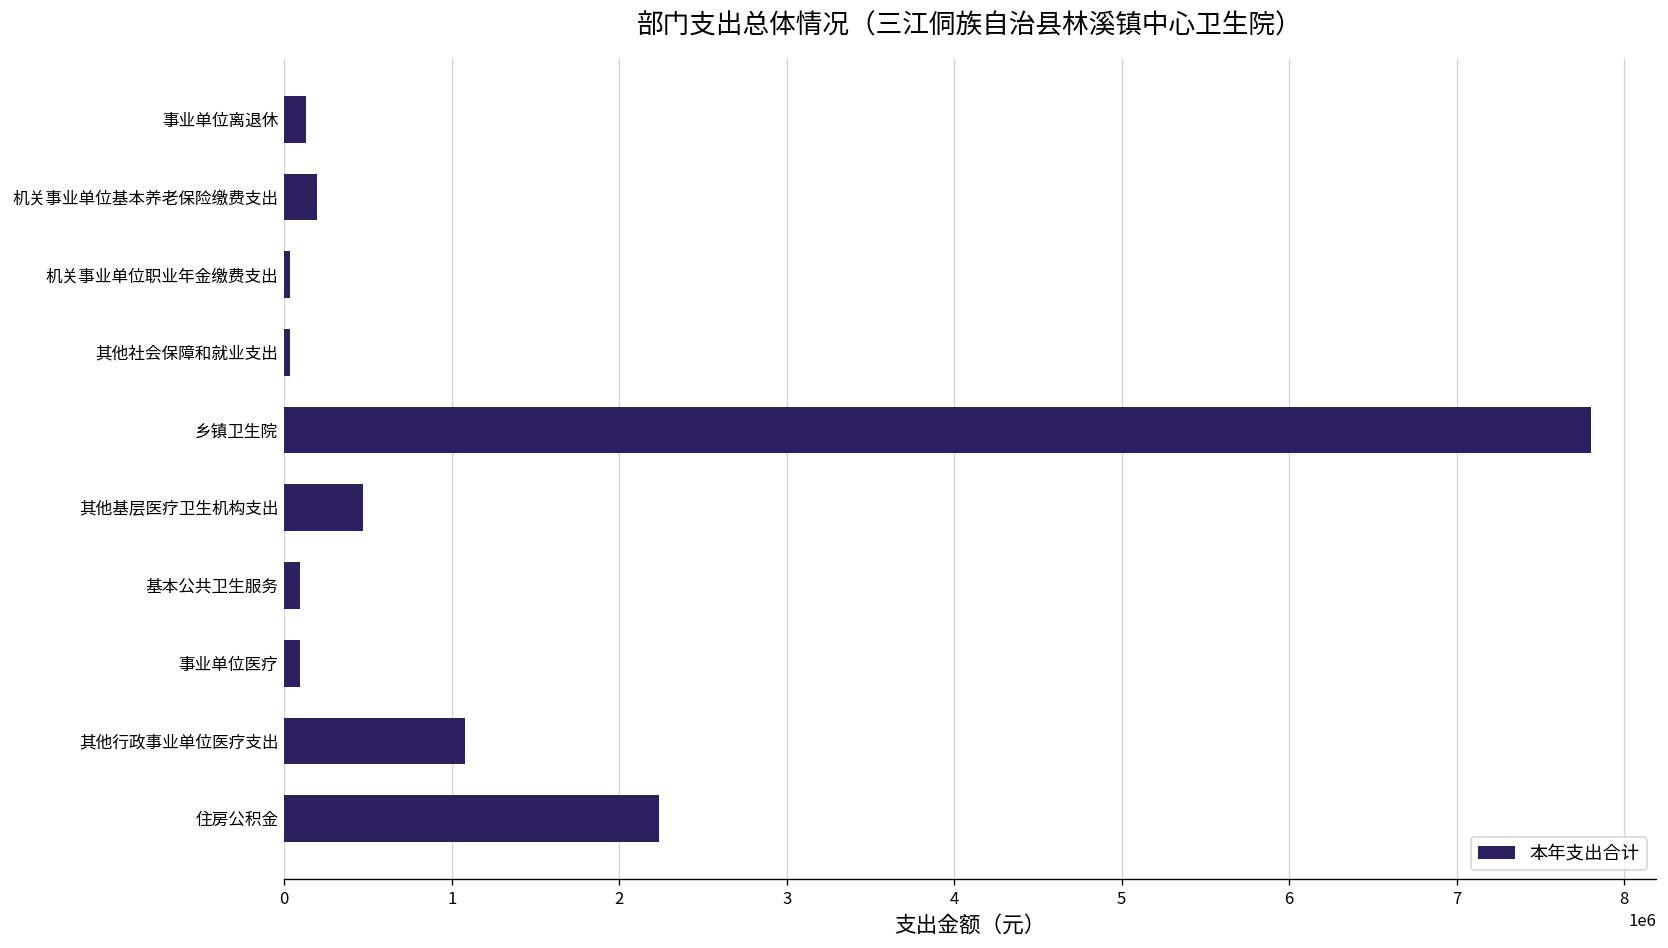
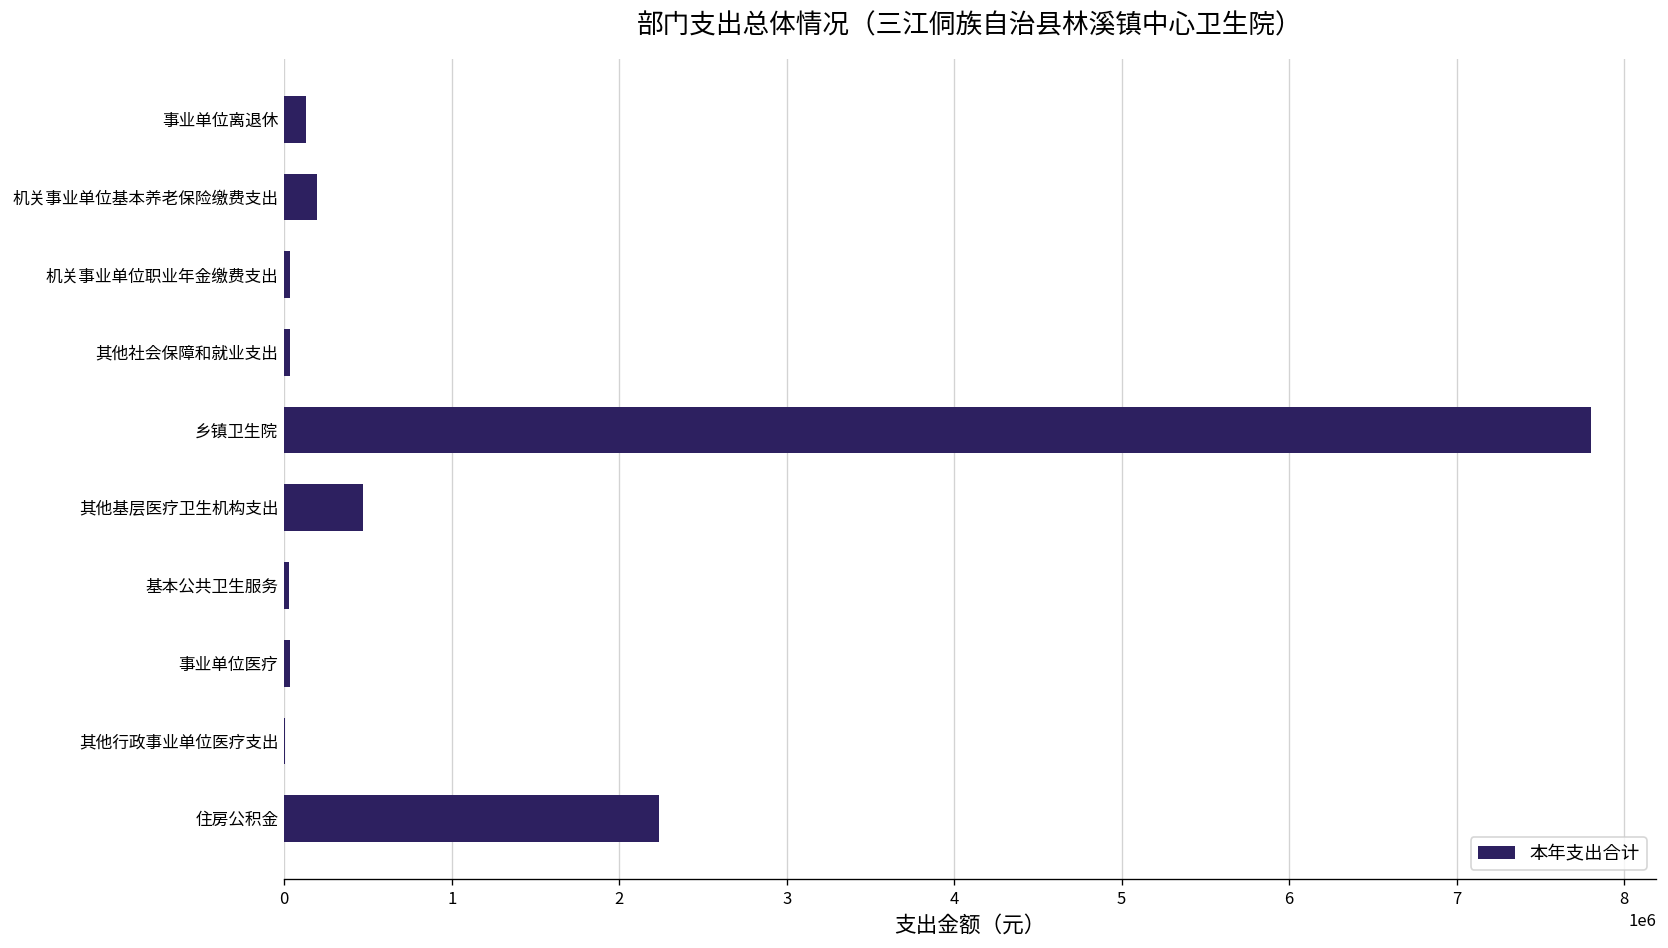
  {
    "事业单位离退休": 130000,
    "机关事业单位基本养老保险缴费支出": 200000,
    "机关事业单位职业年金缴费支出": 40000,
    "其他社会保障和就业支出": 30000,
    "乡镇卫生院": 7800000,
    "其他基层医疗卫生机构支出": 470000,
-   "基本公共卫生服务": 90000,
-   "事业单位医疗": 100000,
-   "其他行政事业单位医疗支出": 1080000,
+   "基本公共卫生服务": 30000,
+   "事业单位医疗": 40000,
+   "其他行政事业单位医疗支出": 0,
    "住房公积金": 2240000
  }
